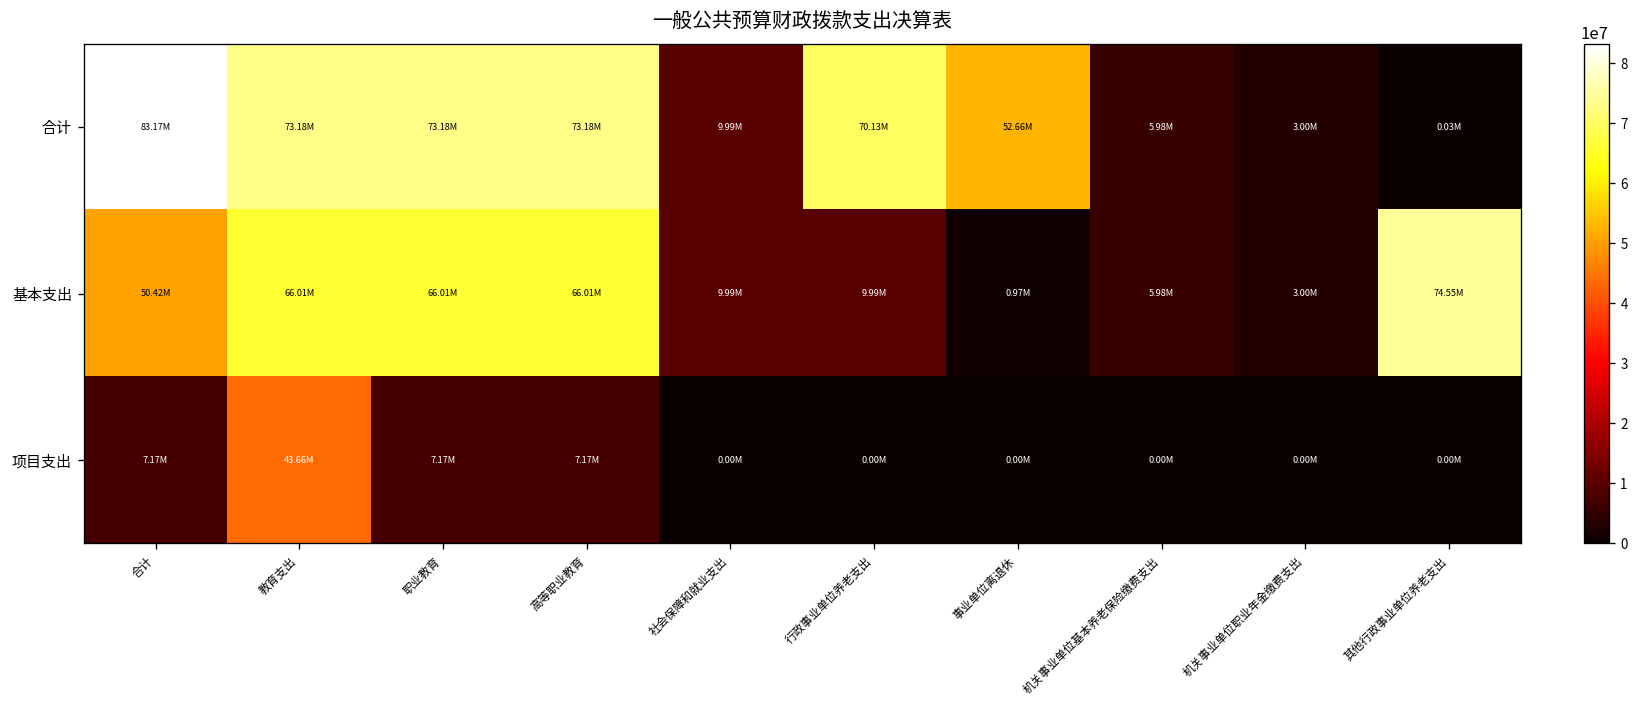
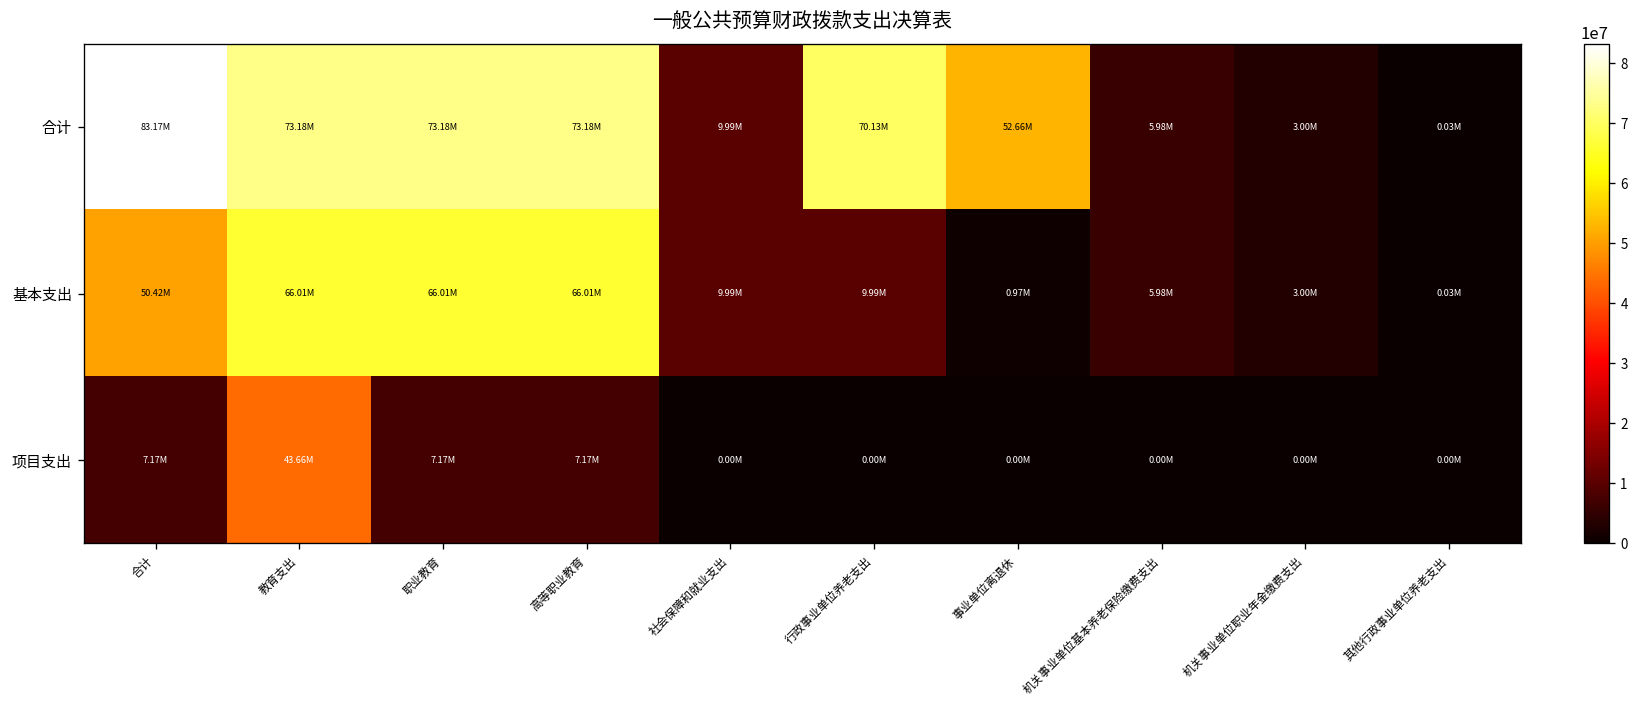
  {
    "合计": {
      "合计": "83.17M",
      "教育支出": "73.18M",
      "职业教育": "73.18M",
      "高等职业教育": "73.18M",
      "社会保障和就业支出": "9.99M",
      "行政事业单位养老支出": "70.13M",
      "事业单位离退休": "52.66M",
      "机关事业单位基本养老保险缴费支出": "5.98M",
      "机关事业单位职业年金缴费支出": "3.00M",
      "其他行政事业单位养老支出": "0.03M"
    },
    "基本支出": {
      "合计": "50.42M",
      "教育支出": "66.01M",
      "职业教育": "66.01M",
      "高等职业教育": "66.01M",
      "社会保障和就业支出": "9.99M",
      "行政事业单位养老支出": "9.99M",
      "事业单位离退休": "0.97M",
      "机关事业单位基本养老保险缴费支出": "5.98M",
      "机关事业单位职业年金缴费支出": "3.00M",
-     "其他行政事业单位养老支出": "74.55M"
+     "其他行政事业单位养老支出": "0.03M"
    },
    "项目支出": {
      "合计": "7.17M",
      "教育支出": "43.66M",
      "职业教育": "7.17M",
      "高等职业教育": "7.17M",
      "社会保障和就业支出": "0.00M",
      "行政事业单位养老支出": "0.00M",
      "事业单位离退休": "0.00M",
      "机关事业单位基本养老保险缴费支出": "0.00M",
      "机关事业单位职业年金缴费支出": "0.00M",
      "其他行政事业单位养老支出": "0.00M"
    }
  }
